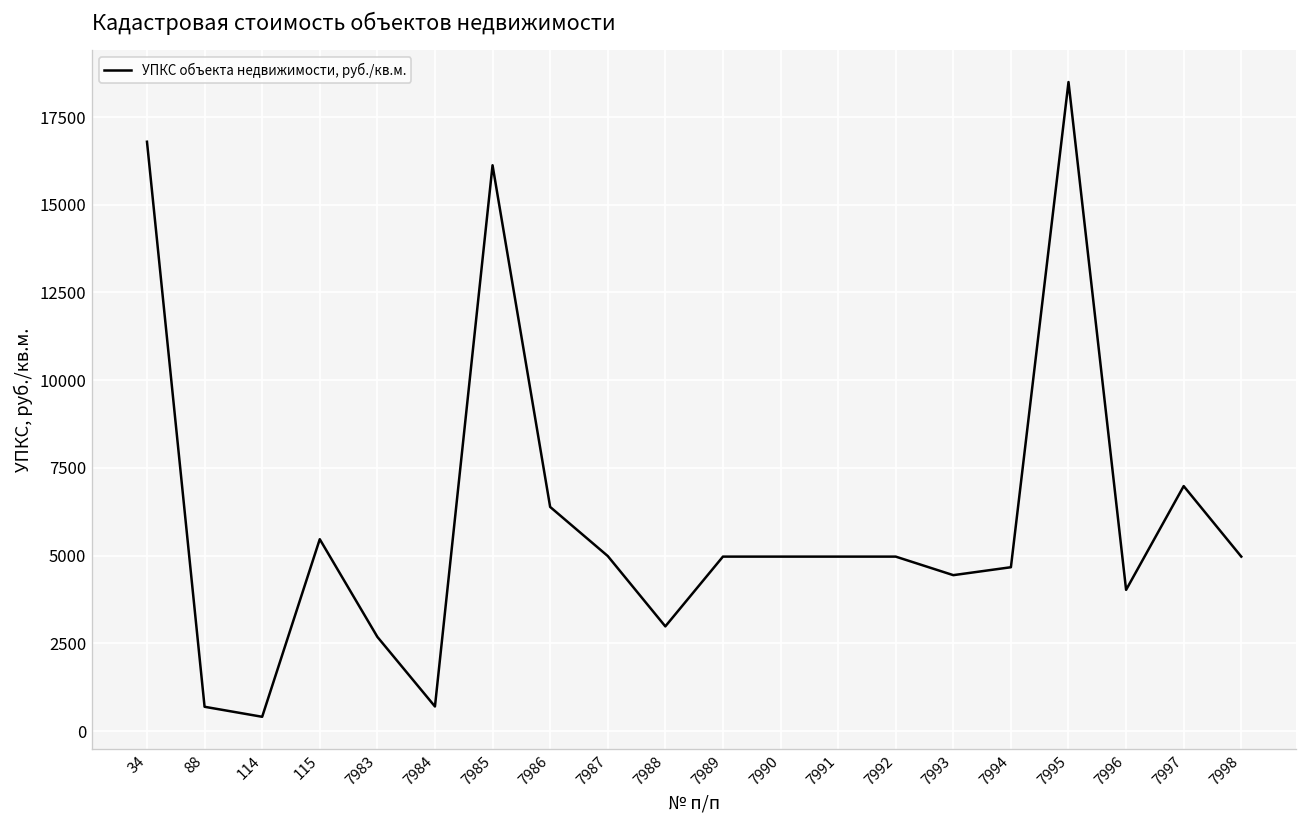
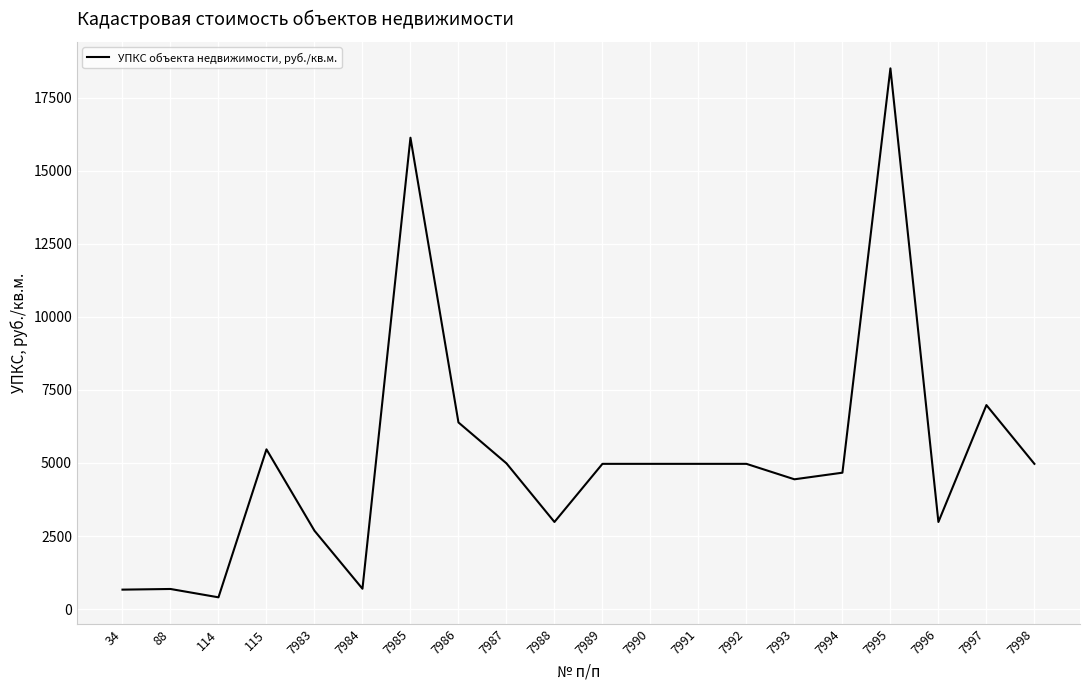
  {
-   "34": 16800,
+   "34": 700,
    "88": 700,
    "114": 400,
    "115": 5500,
    "7983": 2700,
    "7984": 700,
    "7985": 16100,
    "7986": 6400,
    "7987": 5000,
    "7988": 3000,
    "7989": 5000,
    "7990": 5000,
    "7991": 5000,
    "7992": 5000,
    "7993": 4400,
    "7994": 4700,
    "7995": 18500,
-   "7996": 4000,
+   "7996": 3000,
    "7997": 7000,
    "7998": 5000
  }
